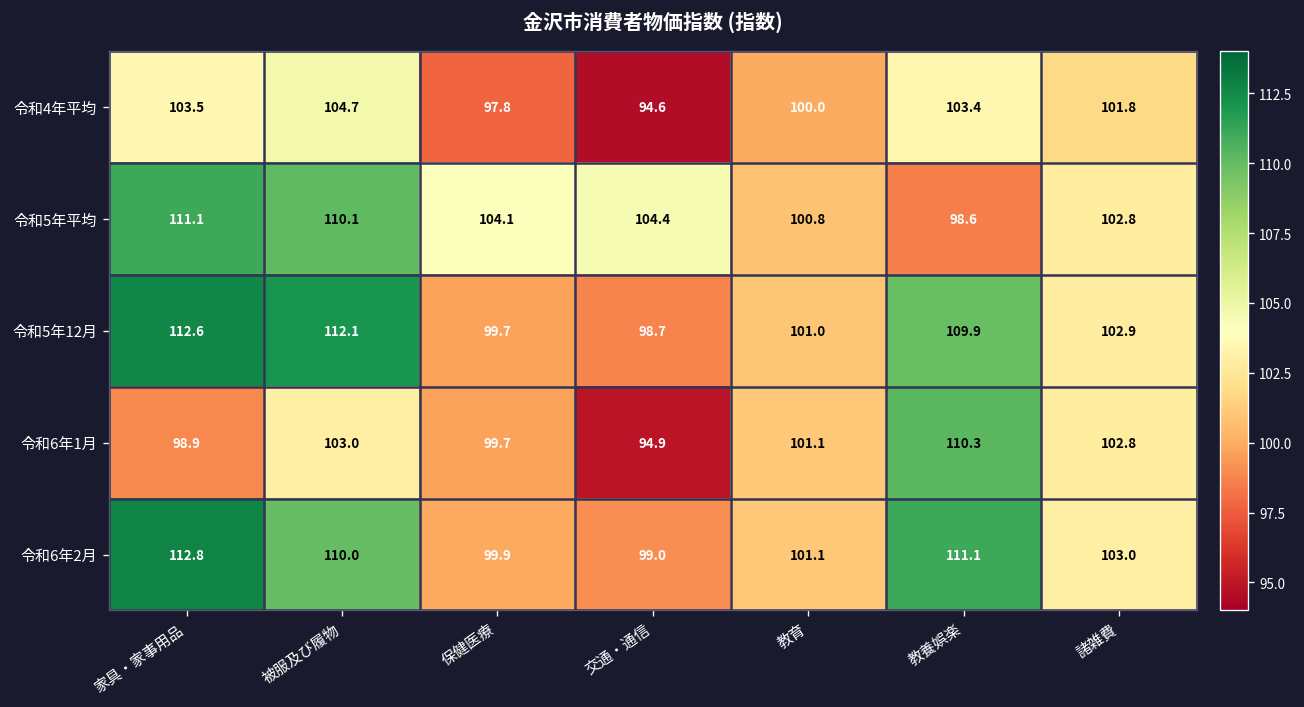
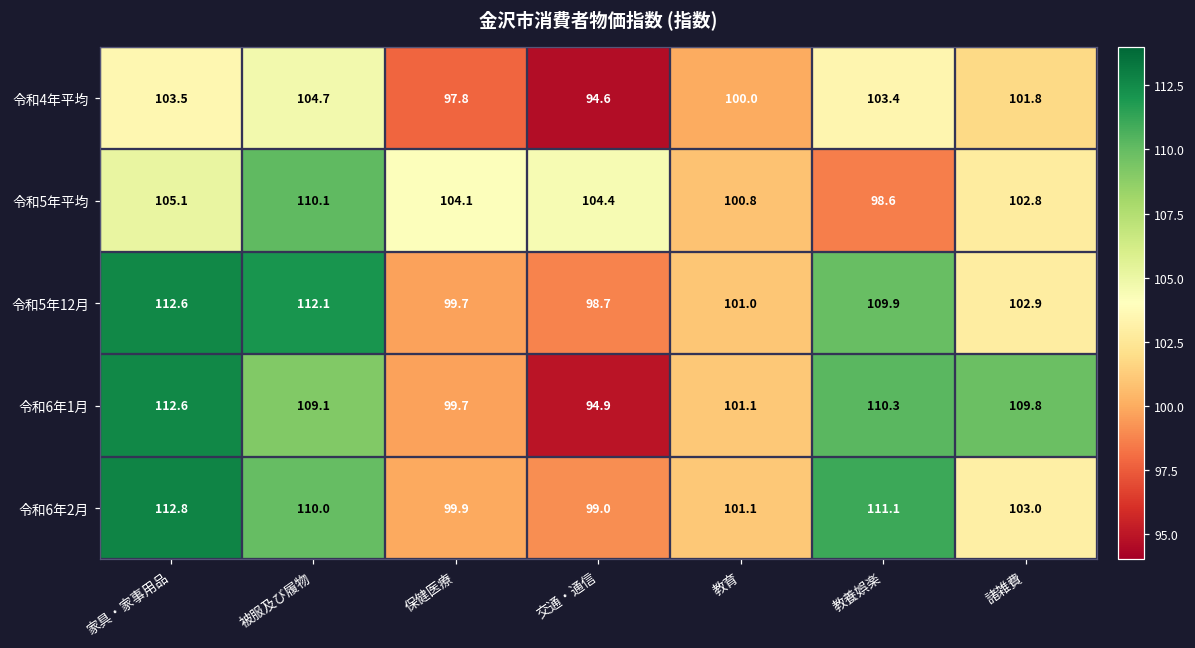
  {
    "令和4年平均": {
      "家具・家事用品": 103.5,
      "被服及び履物": 104.7,
      "保健医療": 97.8,
      "交通・通信": 94.6,
      "教育": 100.0,
      "教養娯楽": 103.4,
      "諸雑費": 101.8
    },
    "令和5年平均": {
-     "家具・家事用品": 111.1,
+     "家具・家事用品": 105.1,
      "被服及び履物": 110.1,
      "保健医療": 104.1,
      "交通・通信": 104.4,
      "教育": 100.8,
      "教養娯楽": 98.6,
      "諸雑費": 102.8
    },
    "令和5年12月": {
      "家具・家事用品": 112.6,
      "被服及び履物": 112.1,
      "保健医療": 99.7,
      "交通・通信": 98.7,
      "教育": 101.0,
      "教養娯楽": 109.9,
      "諸雑費": 102.9
    },
    "令和6年1月": {
-     "家具・家事用品": 98.9,
-     "被服及び履物": 103.0,
+     "家具・家事用品": 112.6,
+     "被服及び履物": 109.1,
      "保健医療": 99.7,
      "交通・通信": 94.9,
      "教育": 101.1,
      "教養娯楽": 110.3,
-     "諸雑費": 102.8
+     "諸雑費": 109.8
    },
    "令和6年2月": {
      "家具・家事用品": 112.8,
      "被服及び履物": 110.0,
      "保健医療": 99.9,
      "交通・通信": 99.0,
      "教育": 101.1,
      "教養娯楽": 111.1,
      "諸雑費": 103.0
    }
  }
